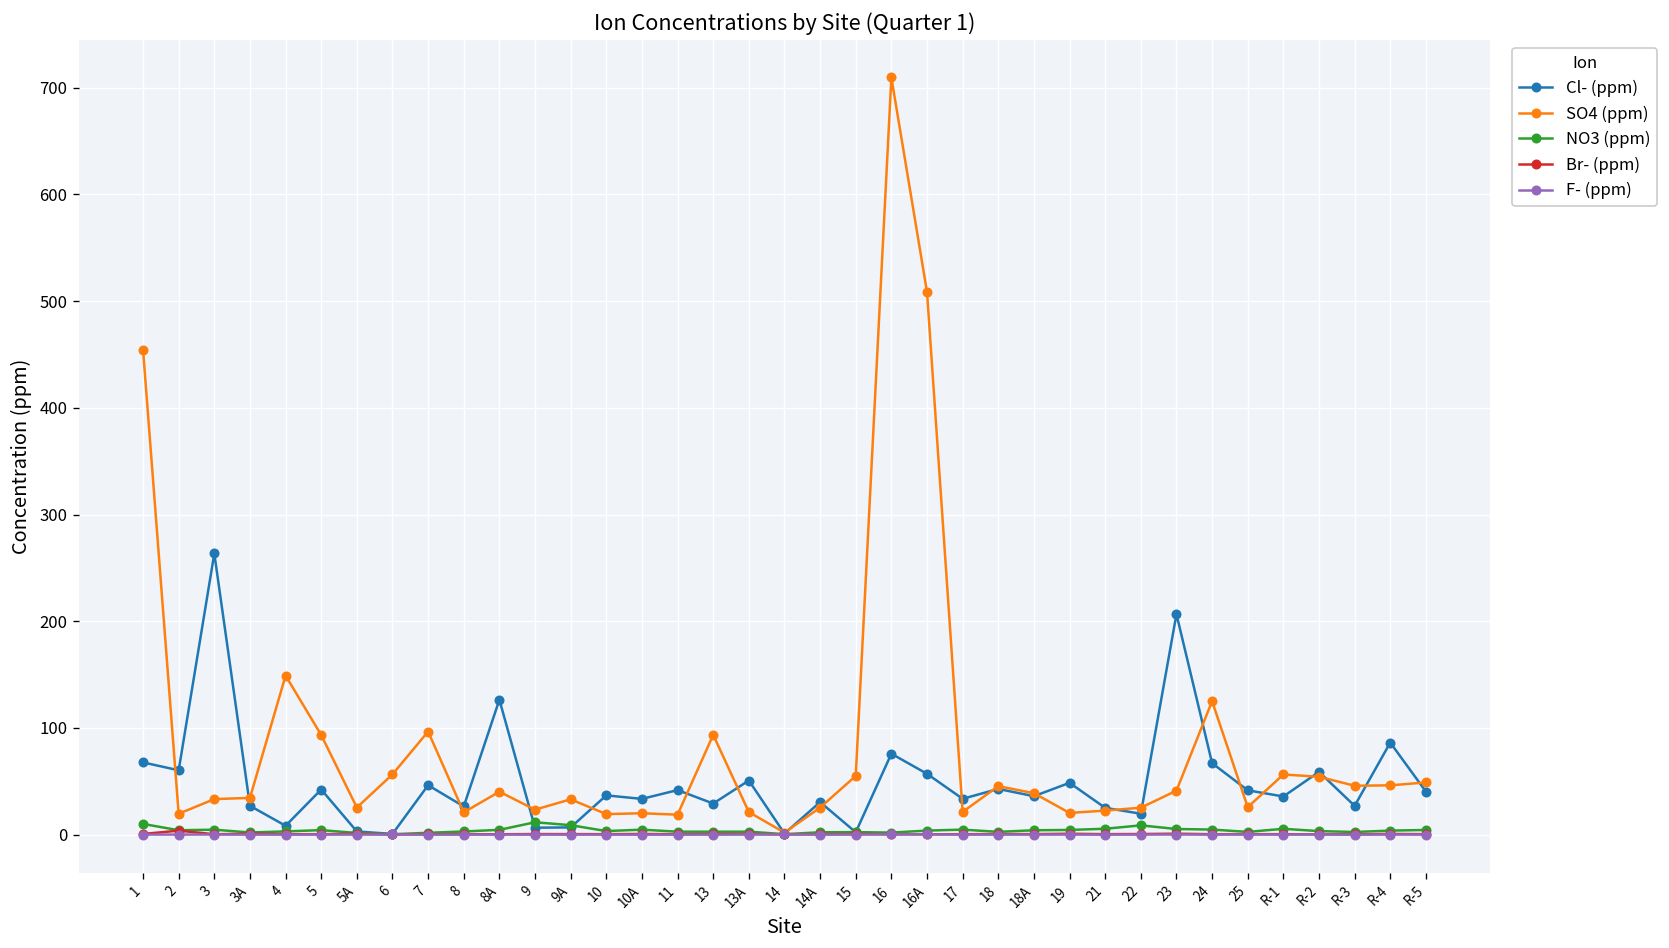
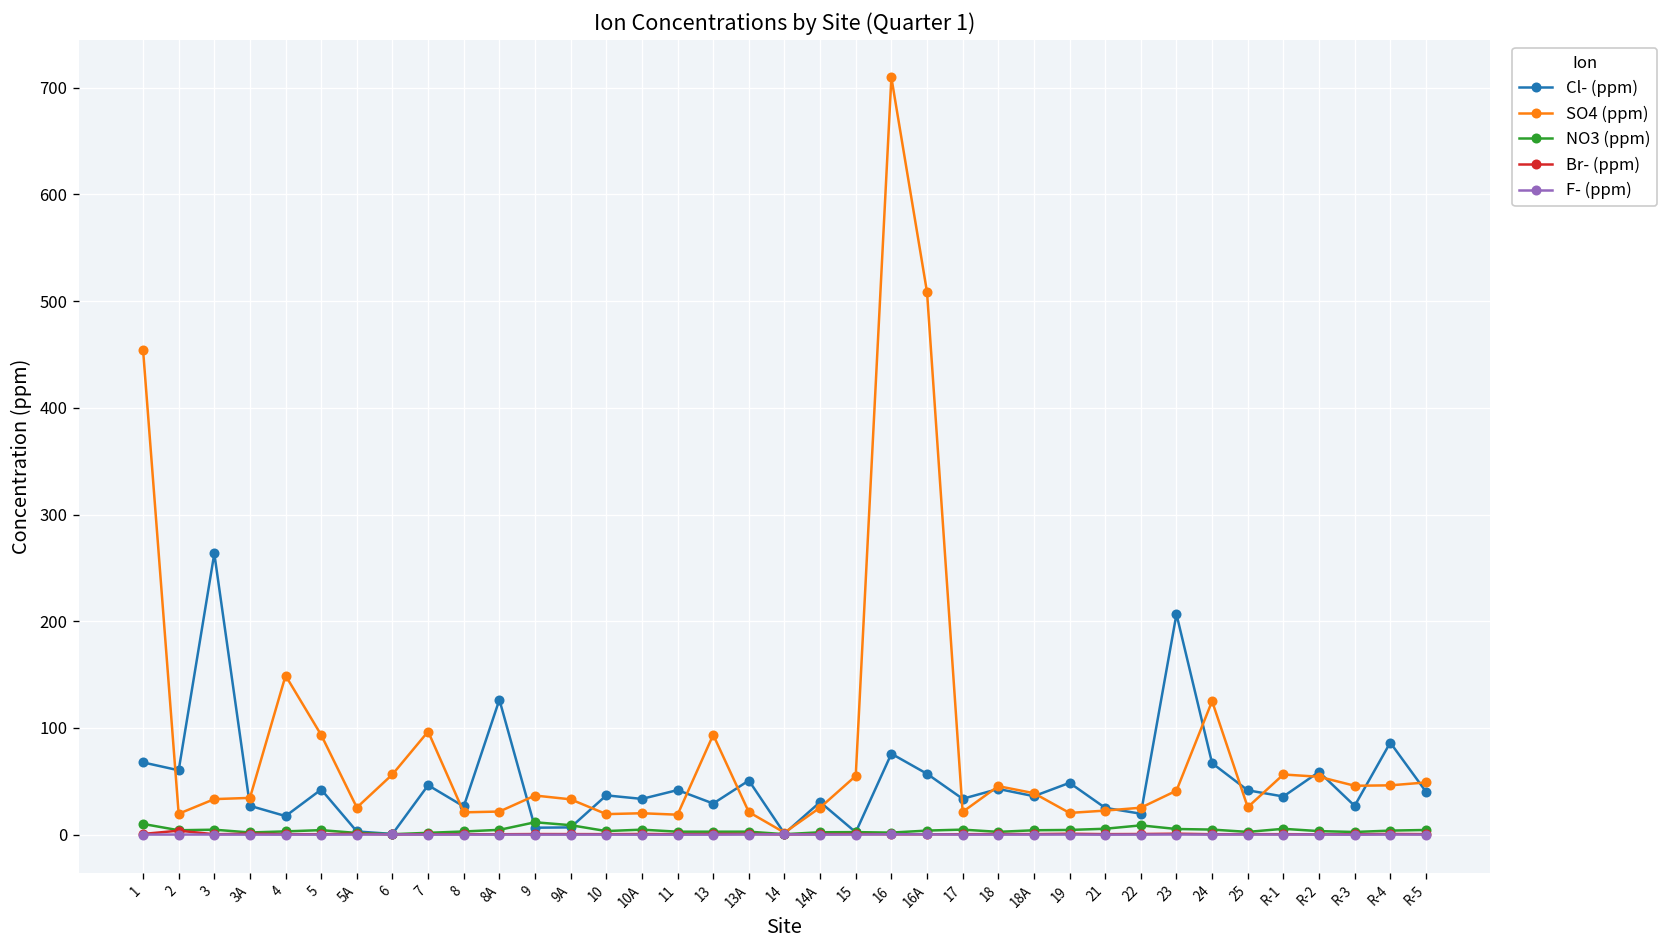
  {
    "Cl- (ppm)": {
      "1": 70,
      "2": 60,
      "3": 260,
      "3A": 30,
-     "4": 10,
+     "4": 20,
      "5": 40,
      "7": 50,
      "8": 30,
      "8A": 130,
      "9": 10,
      "10": 40,
      "10A": 30,
      "11": 40,
      "13": 30,
      "13A": 50,
      "14A": 30,
      "16": 80,
      "16A": 60,
      "17": 30,
      "19": 50,
      "22": 20,
      "23": 210,
      "24": 70,
      "25": 40,
      "R-1": 40,
      "R-2": 60,
      "R-3": 30,
      "R-4": 90,
      "R-5": 40
    },
    "SO4 (ppm)": {
      "1": 450,
      "2": 20,
      "3": 30,
      "3A": 30,
      "4": 150,
      "5": 90,
      "5A": 30,
      "6": 60,
      "7": 100,
      "8": 20,
-     "8A": 40,
-     "9": 20,
+     "8A": 20,
+     "9": 40,
      "9A": 30,
      "10": 20,
      "10A": 20,
      "11": 20,
      "13": 90,
      "13A": 20,
      "14A": 30,
      "15": 60,
      "16": 710,
      "16A": 510,
      "17": 20,
      "19": 20,
      "22": 30,
      "23": 40,
      "24": 130,
      "25": 30,
      "R-1": 60,
      "R-2": 50,
      "R-3": 50,
      "R-4": 50,
      "R-5": 50
    },
    "NO3 (ppm)": {
      "1": 10,
      "3": 0,
      "5": 0,
      "8A": 0,
      "9": 10,
      "10A": 0,
      "16A": 0,
      "17": 0,
      "18A": 0,
      "19": 0,
      "21": 10,
      "22": 10,
      "23": 10,
      "24": 0,
      "R-1": 10,
      "R-2": 0,
      "R-4": 0,
      "R-5": 0
    },
    "F- (ppm)": {
      "2": 0
    }
  }
